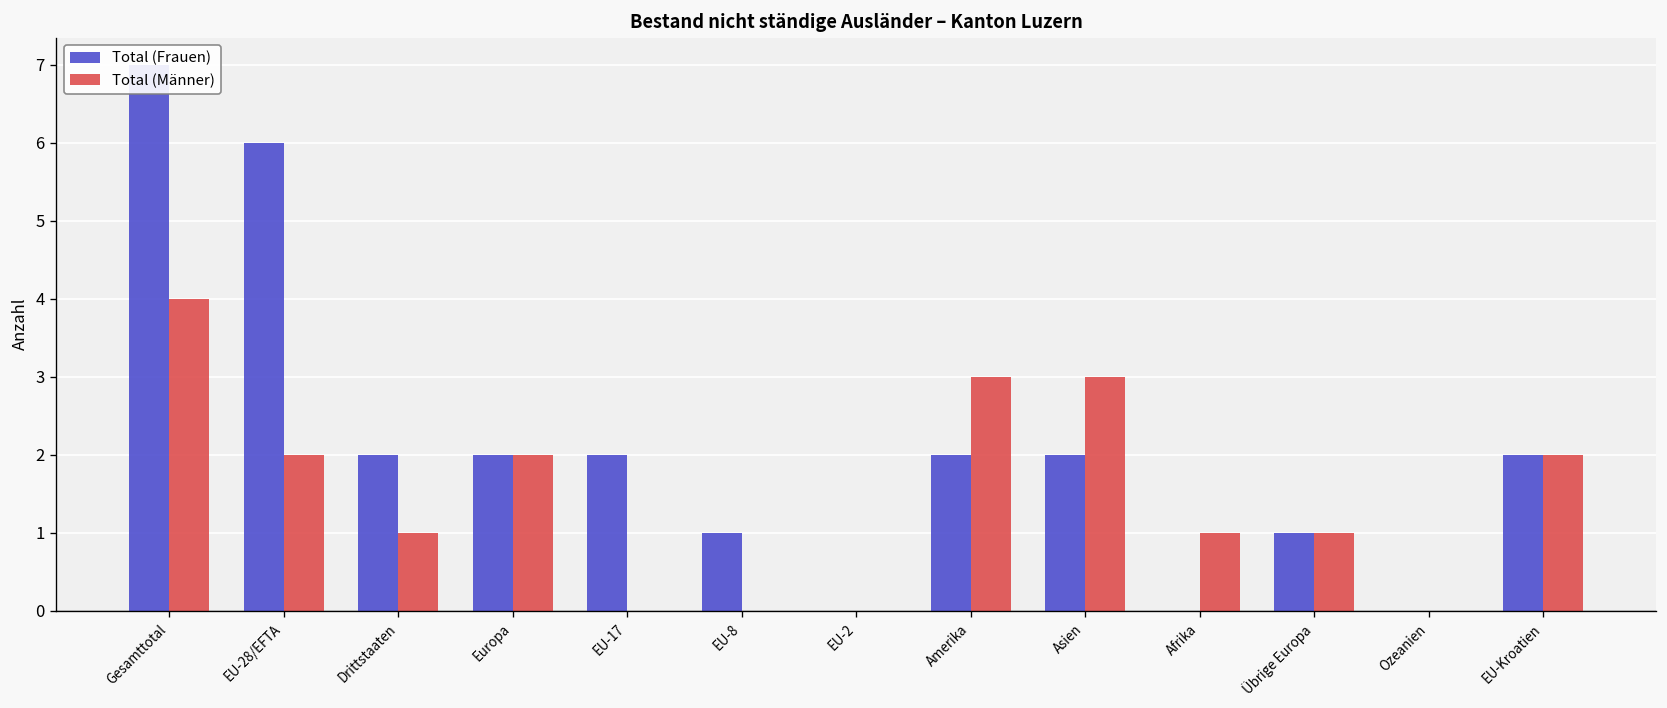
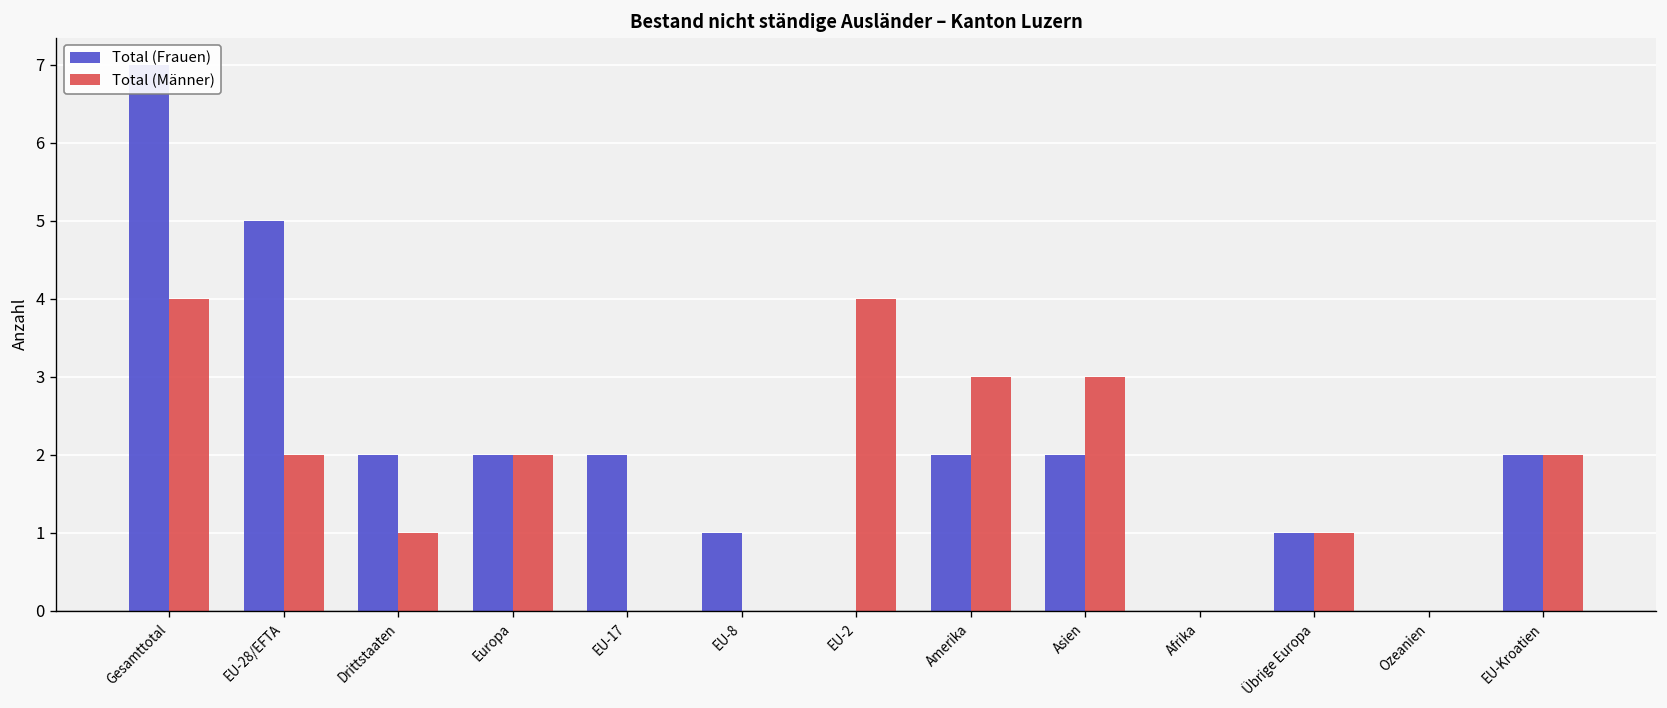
  {
    "Total (Frauen)": {
-     "EU-28/EFTA": 6,
+     "EU-28/EFTA": 5,
      "Drittstaaten": 2,
      "Europa": 2,
      "EU-17": 2,
      "EU-8": 1,
      "EU-2": 0,
      "Amerika": 2,
      "Asien": 2,
      "Afrika": 0,
      "Übrige Europa": 1,
      "Ozeanien": 0,
      "EU-Kroatien": 2
    },
    "Total (Männer)": {
      "Gesamttotal": 4,
      "EU-28/EFTA": 2,
      "Drittstaaten": 1,
      "Europa": 2,
      "EU-17": 0,
      "EU-8": 0,
-     "EU-2": 0,
+     "EU-2": 4,
      "Amerika": 3,
      "Asien": 3,
-     "Afrika": 1,
+     "Afrika": 0,
      "Übrige Europa": 1,
      "Ozeanien": 0,
      "EU-Kroatien": 2
    }
  }
